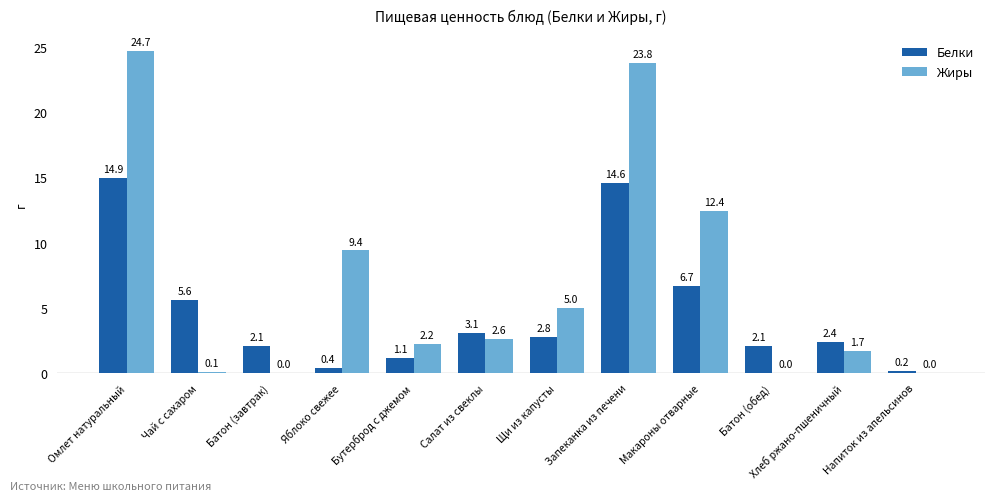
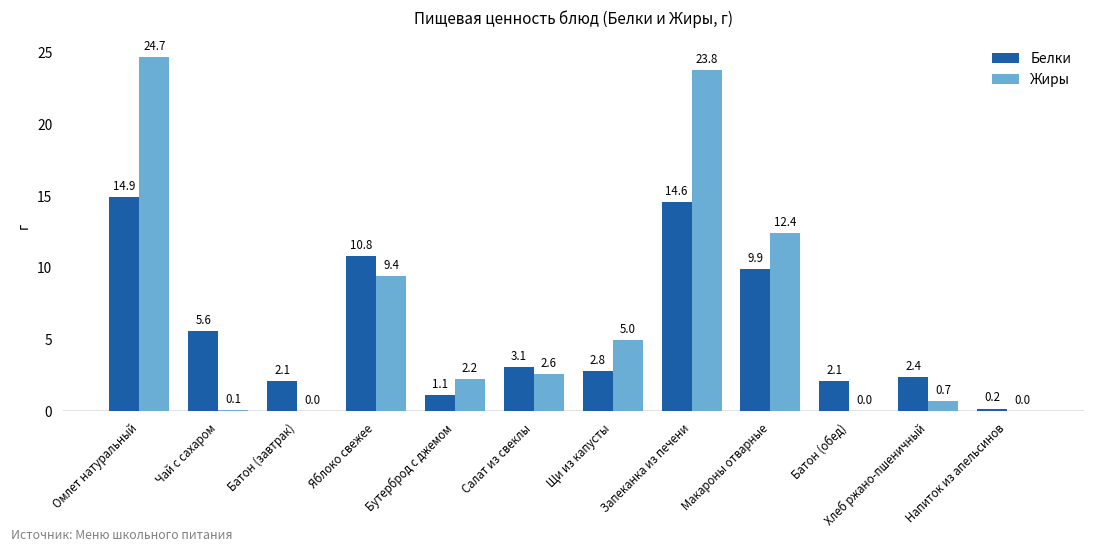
  {
    "Белки": {
      "Омлет натуральный": 14.9,
      "Чай с сахаром": 5.6,
      "Батон (завтрак)": 2.1,
-     "Яблоко свежее": 0.4,
+     "Яблоко свежее": 10.8,
      "Бутерброд с джемом": 1.1,
      "Салат из свеклы": 3.1,
      "Щи из капусты": 2.8,
      "Запеканка из печени": 14.6,
-     "Макароны отварные": 6.7,
+     "Макароны отварные": 9.9,
      "Батон (обед)": 2.1,
      "Хлеб ржано-пшеничный": 2.4,
      "Напиток из апельсинов": 0.2
    },
    "Жиры": {
      "Омлет натуральный": 24.7,
      "Чай с сахаром": 0.1,
      "Батон (завтрак)": 0.0,
      "Яблоко свежее": 9.4,
      "Бутерброд с джемом": 2.2,
      "Салат из свеклы": 2.6,
      "Щи из капусты": 5.0,
      "Запеканка из печени": 23.8,
      "Макароны отварные": 12.4,
      "Батон (обед)": 0.0,
-     "Хлеб ржано-пшеничный": 1.7,
+     "Хлеб ржано-пшеничный": 0.7,
      "Напиток из апельсинов": 0.0
    }
  }
